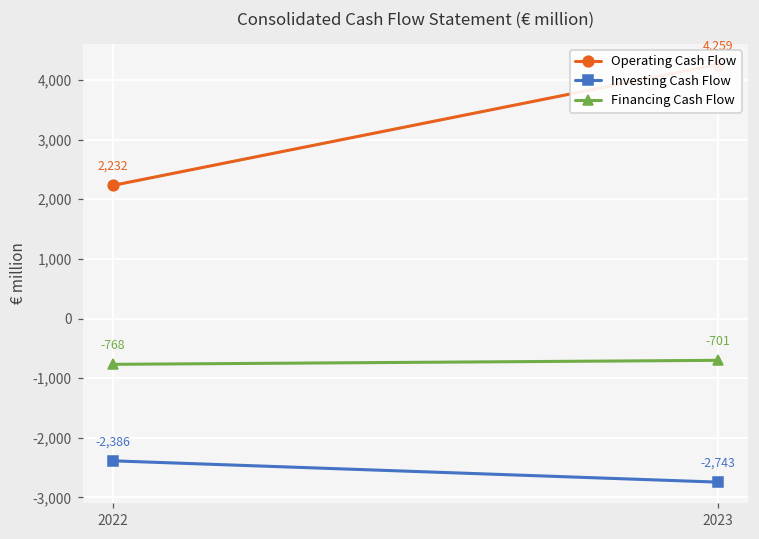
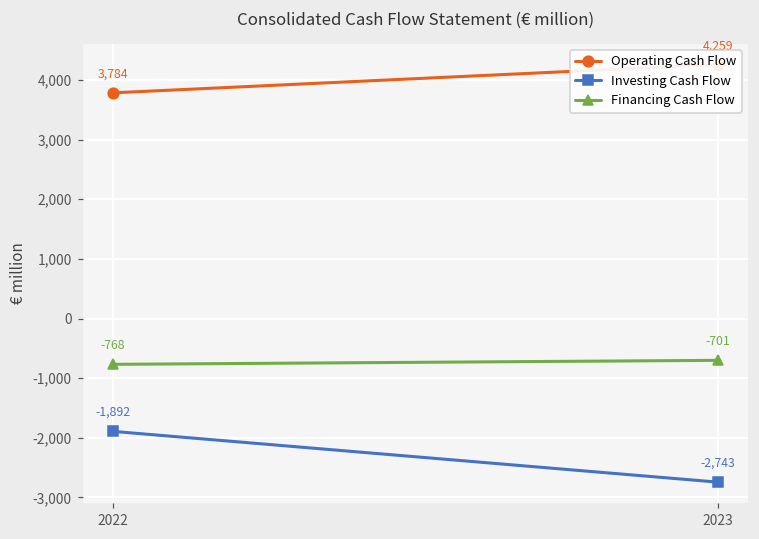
  {
    "Operating Cash Flow": {
-     "2022": "2,232"
+     "2022": "3,784"
    },
    "Investing Cash Flow": {
-     "2022": "-2,386",
+     "2022": "-1,892",
      "2023": "-2,743"
    },
    "Financing Cash Flow": {
      "2022": "-768",
      "2023": "-701"
    }
  }
